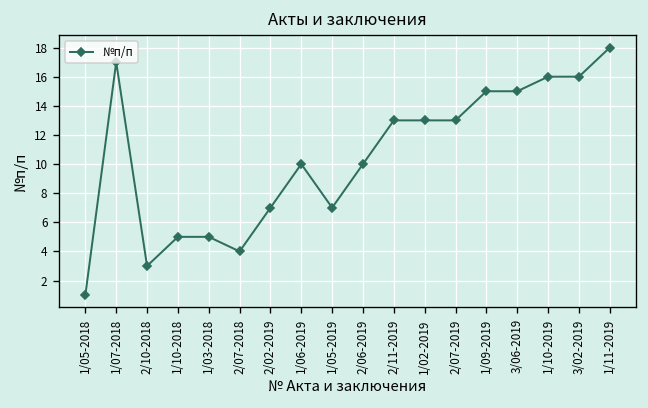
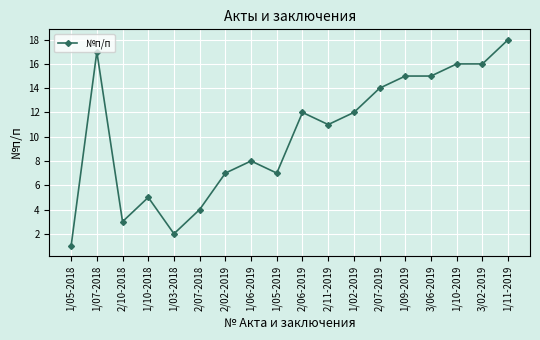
  {
    "1/05-2018": 1,
    "2/10-2018": 3,
    "1/10-2018": 5,
-   "1/03-2018": 5,
+   "1/03-2018": 2,
    "2/07-2018": 4,
    "2/02-2019": 7,
-   "1/06-2019": 10,
+   "1/06-2019": 8,
    "1/05-2019": 7,
-   "2/06-2019": 10,
-   "2/11-2019": 13,
-   "1/02-2019": 13,
-   "2/07-2019": 13,
+   "2/06-2019": 12,
+   "2/11-2019": 11,
+   "1/02-2019": 12,
+   "2/07-2019": 14,
    "1/09-2019": 15,
    "3/06-2019": 15,
    "1/10-2019": 16,
    "3/02-2019": 16,
    "1/11-2019": 18
  }
